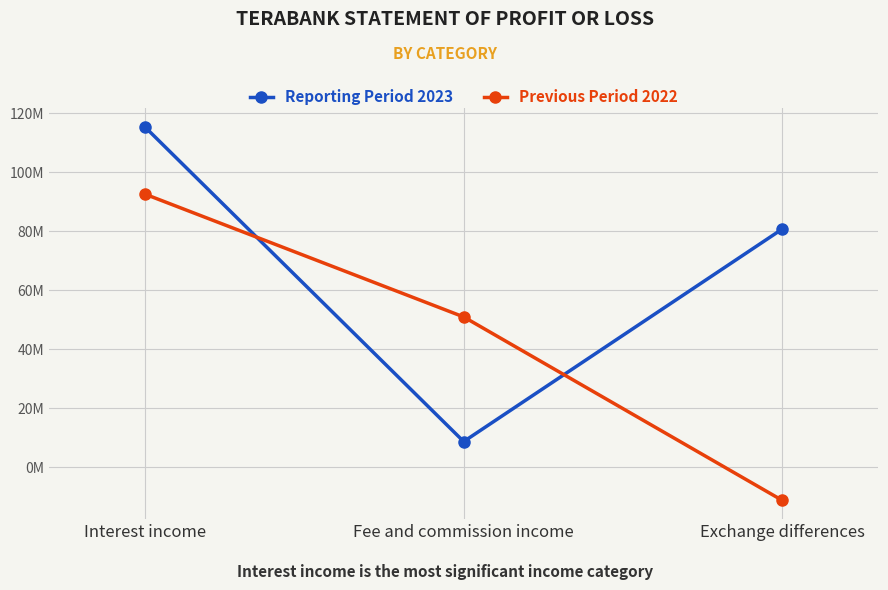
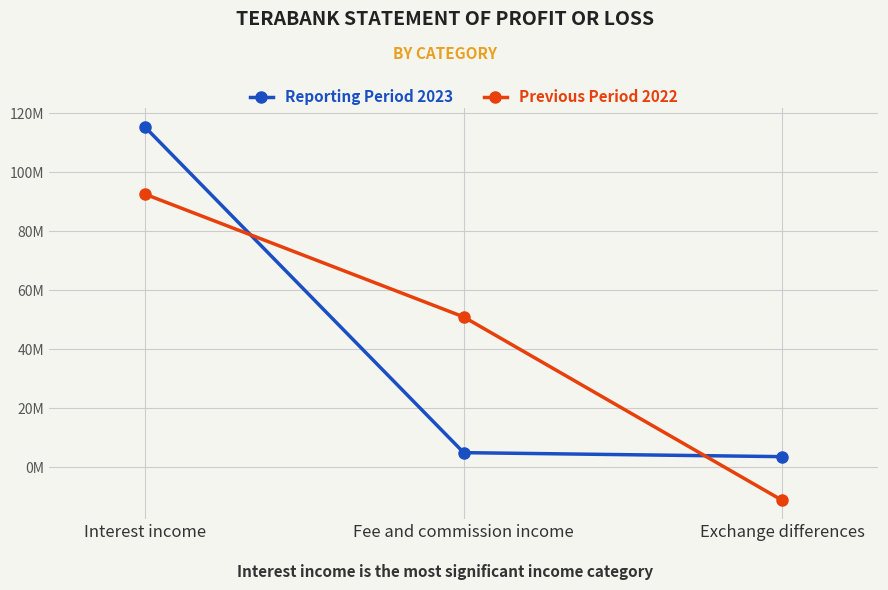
  {
    "Reporting Period 2023": {
      "Interest income": 115000000,
-     "Fee and commission income": 9000000,
-     "Exchange differences": 81000000
+     "Fee and commission income": 5000000,
+     "Exchange differences": 4000000
    },
    "Previous Period 2022": {
      "Interest income": 93000000,
      "Fee and commission income": 51000000,
      "Exchange differences": -11000000
    }
  }
